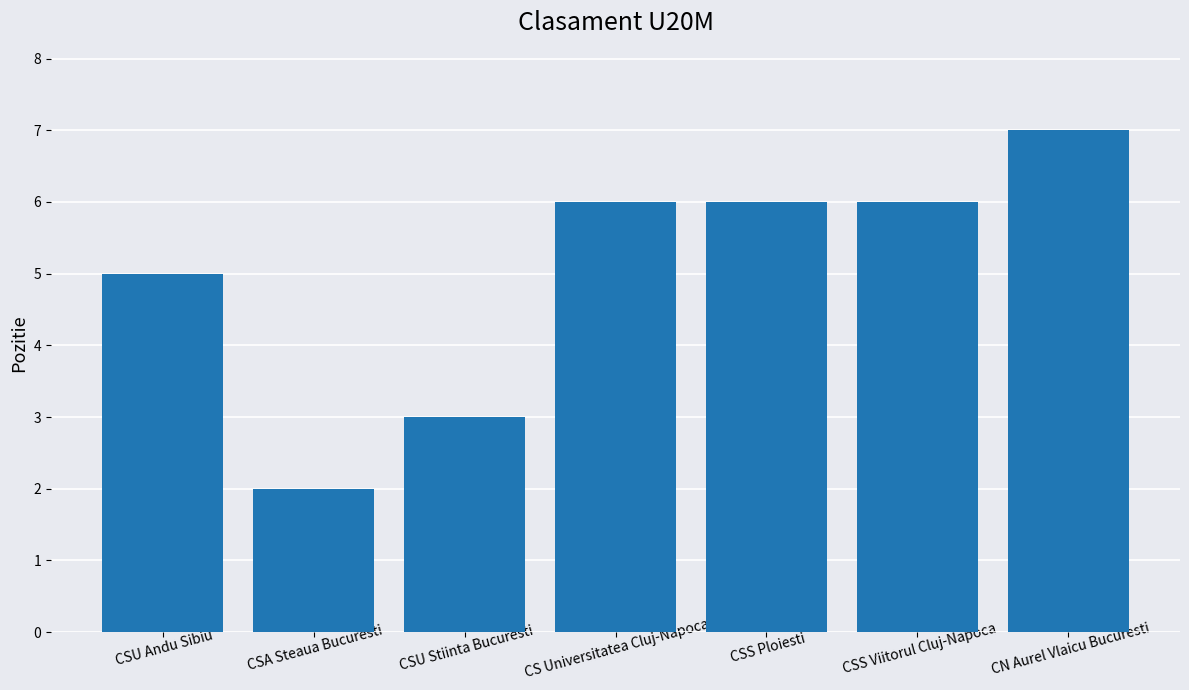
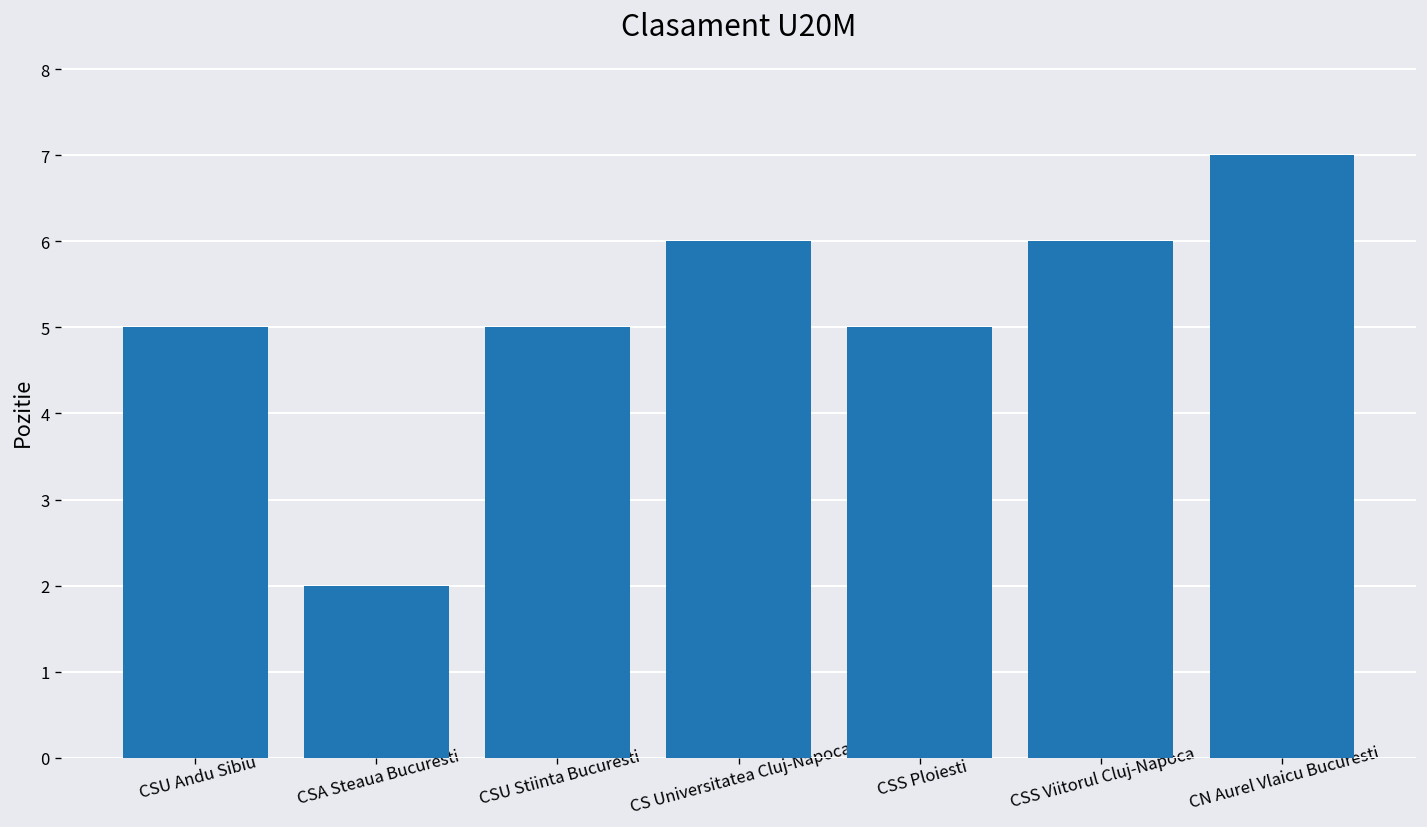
  {
    "CSU Andu Sibiu": 5,
    "CSA Steaua Bucuresti": 2,
-   "CSU Stiinta Bucuresti": 3,
+   "CSU Stiinta Bucuresti": 5,
    "CS Universitatea Cluj-Napoca": 6,
-   "CSS Ploiesti": 6,
+   "CSS Ploiesti": 5,
    "CSS Viitorul Cluj-Napoca": 6,
    "CN Aurel Vlaicu Bucuresti": 7
  }
